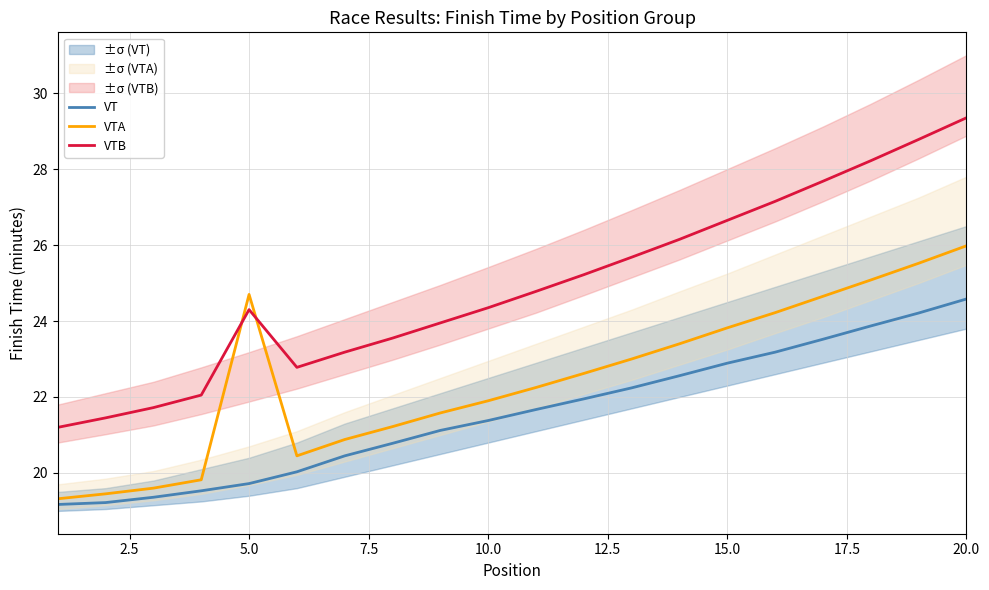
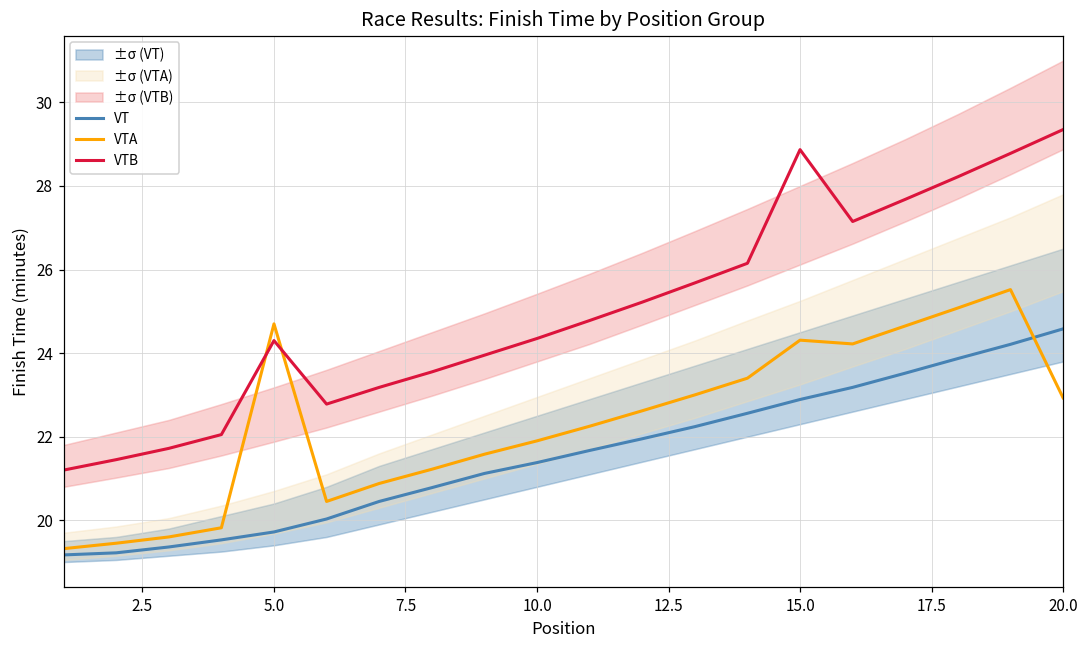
  {
    "VTA": {
      "5.0": 24.7,
      "10.0": 21.9,
-     "15.0": 23.8,
-     "20.0": 26.0
+     "15.0": 24.3,
+     "20.0": 22.9
    },
    "VTB": {
      "5.0": 24.3,
      "10.0": 24.4,
-     "15.0": 26.7,
+     "15.0": 28.9,
      "20.0": 29.4
    }
  }
